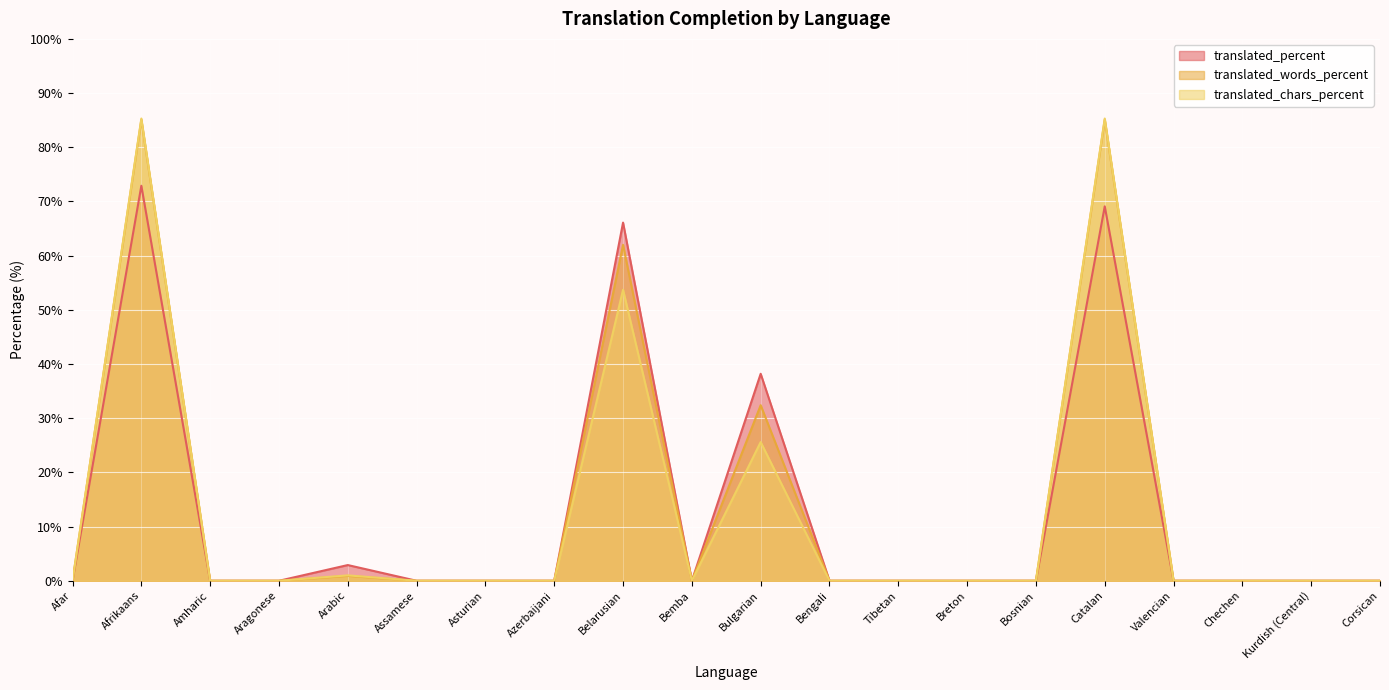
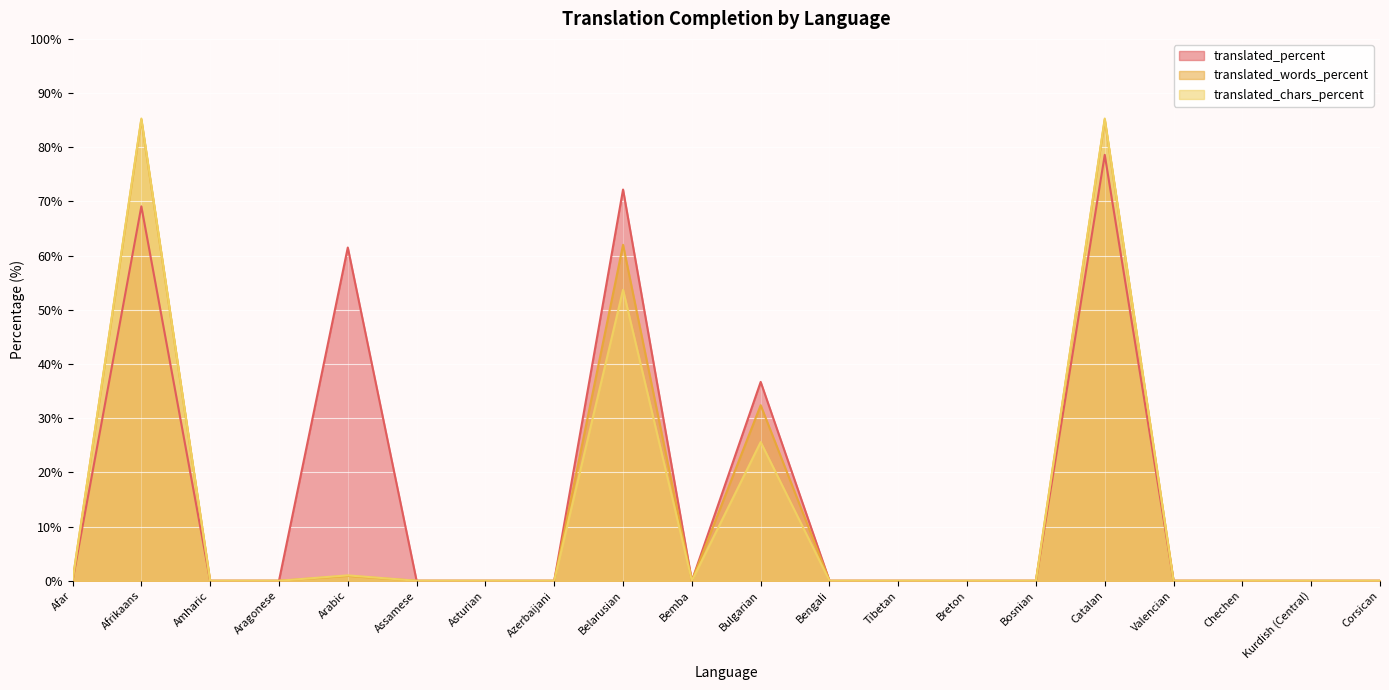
  {
    "translated_percent": {
-     "Afrikaans": "73%",
-     "Arabic": "3%",
-     "Belarusian": "66%",
-     "Bulgarian": "38%",
-     "Catalan": "69%"
+     "Afrikaans": "69%",
+     "Arabic": "62%",
+     "Belarusian": "72%",
+     "Bulgarian": "37%",
+     "Catalan": "79%"
    }
  }
